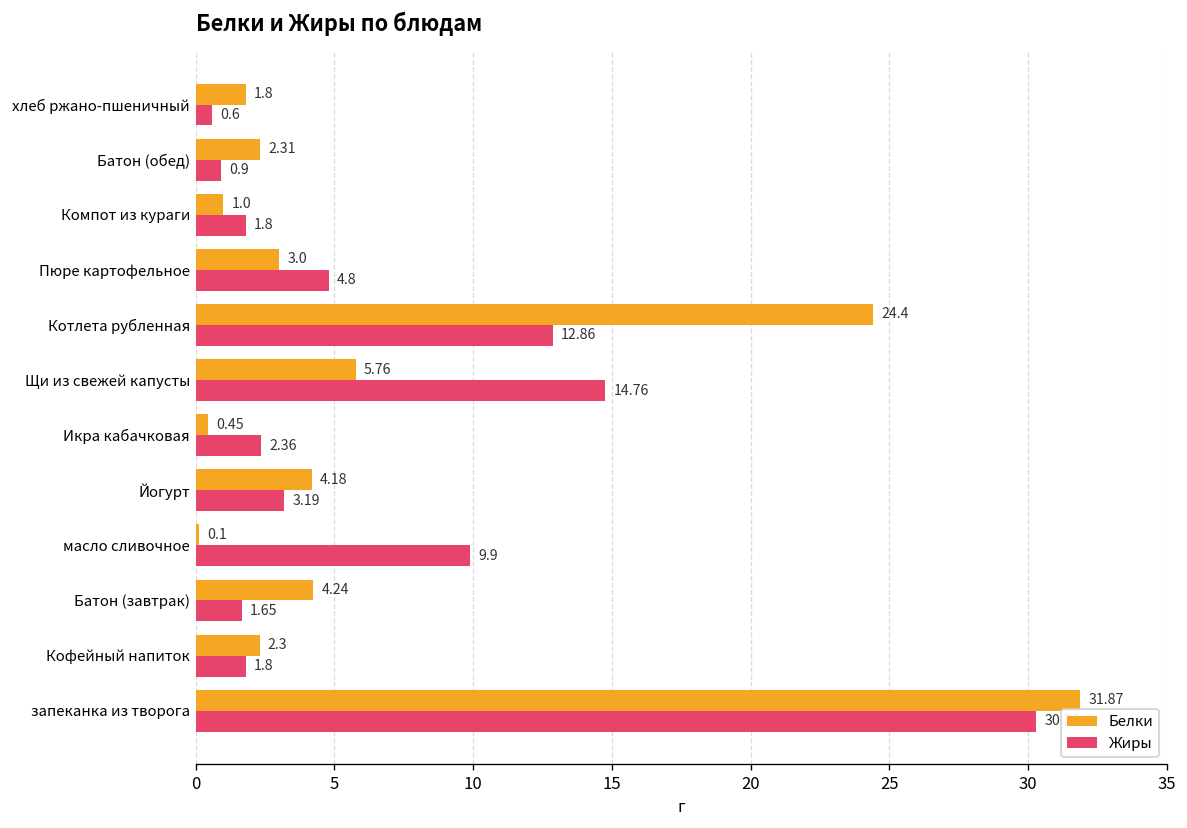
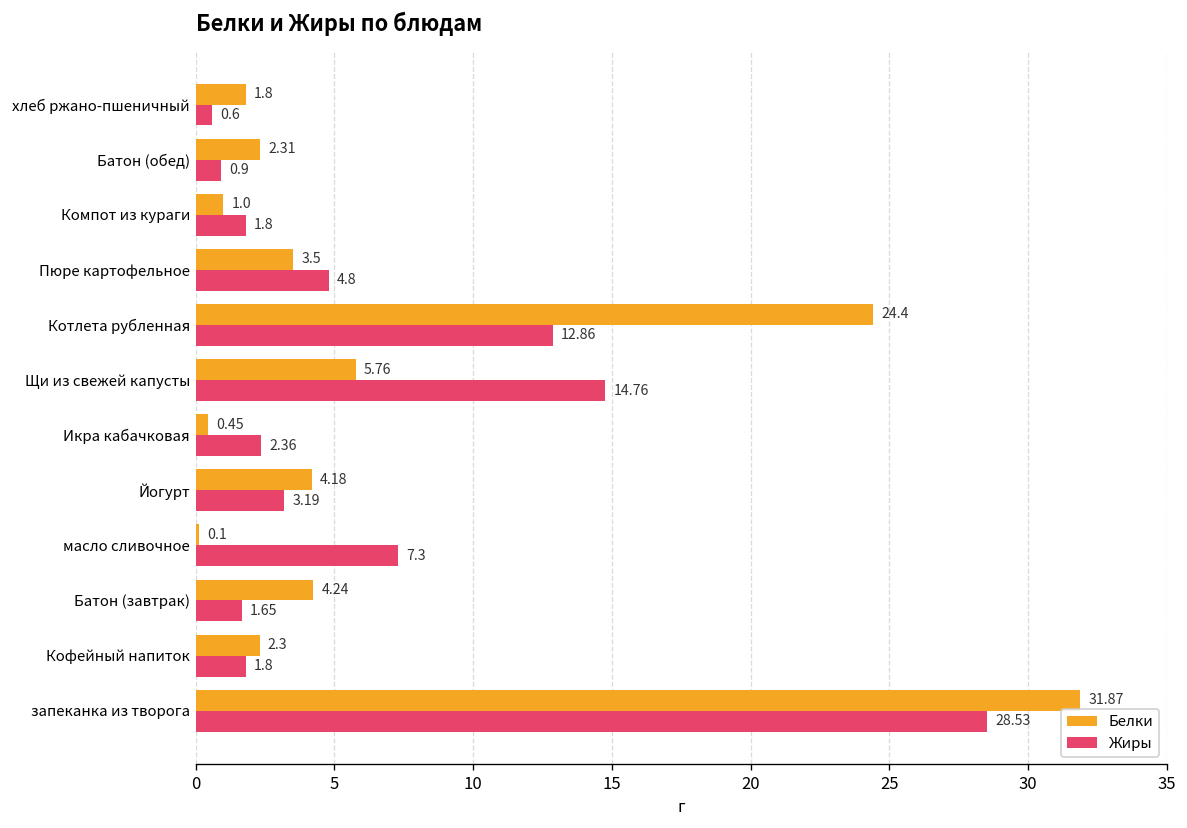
  {
    "Белки": {
      "хлеб ржано-пшеничный": 1.8,
      "Батон (обед)": 2.31,
      "Компот из кураги": 1.0,
-     "Пюре картофельное": 3.0,
+     "Пюре картофельное": 3.5,
      "Котлета рубленная": 24.4,
      "Щи из свежей капусты": 5.76,
      "Икра кабачковая": 0.45,
      "Йогурт": 4.18,
      "масло сливочное": 0.1,
      "Батон (завтрак)": 4.24,
      "Кофейный напиток": 2.3
    },
    "Жиры": {
      "хлеб ржано-пшеничный": 0.6,
      "Батон (обед)": 0.9,
      "Компот из кураги": 1.8,
      "Пюре картофельное": 4.8,
      "Котлета рубленная": 12.86,
      "Щи из свежей капусты": 14.76,
      "Икра кабачковая": 2.36,
      "Йогурт": 3.19,
-     "масло сливочное": 9.9,
+     "масло сливочное": 7.3,
      "Батон (завтрак)": 1.65,
      "Кофейный напиток": 1.8,
-     "запеканка из творога": 30.3
+     "запеканка из творога": 28.5
    }
  }
